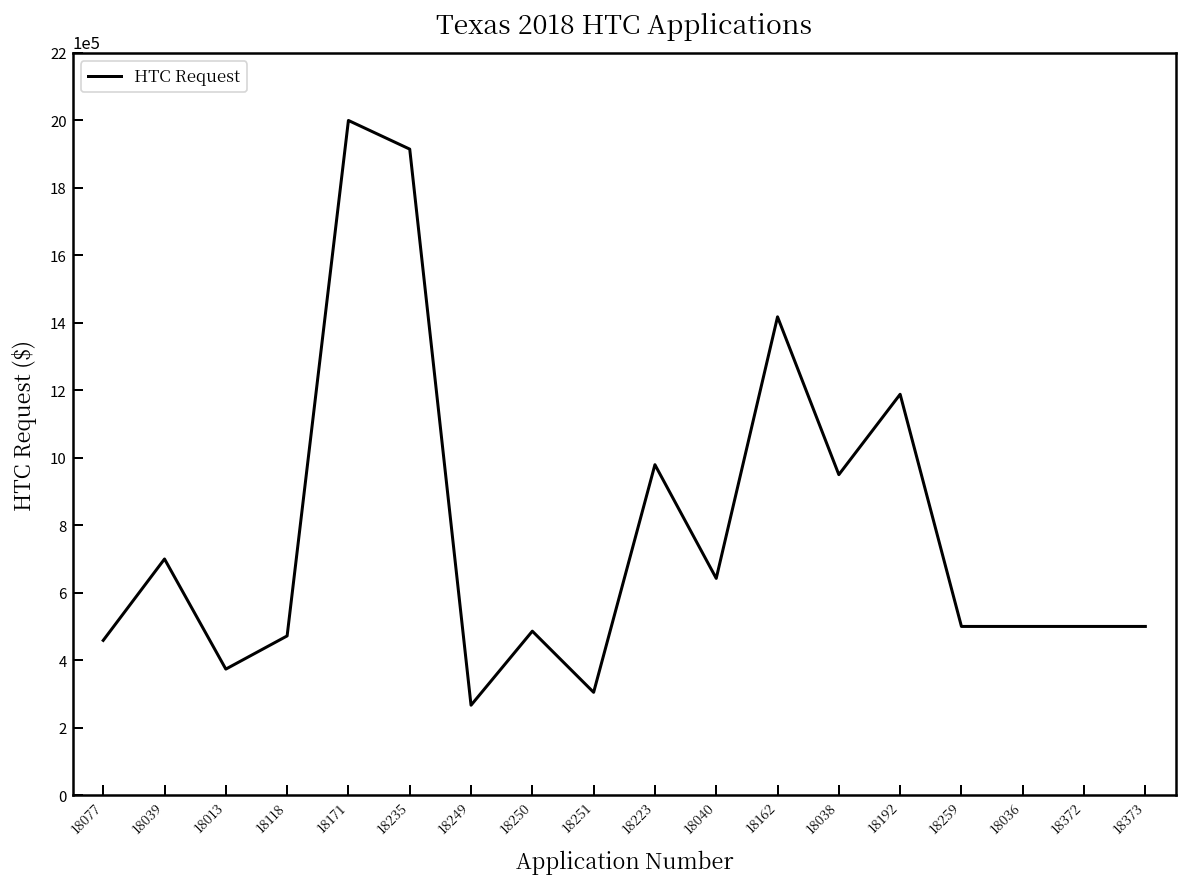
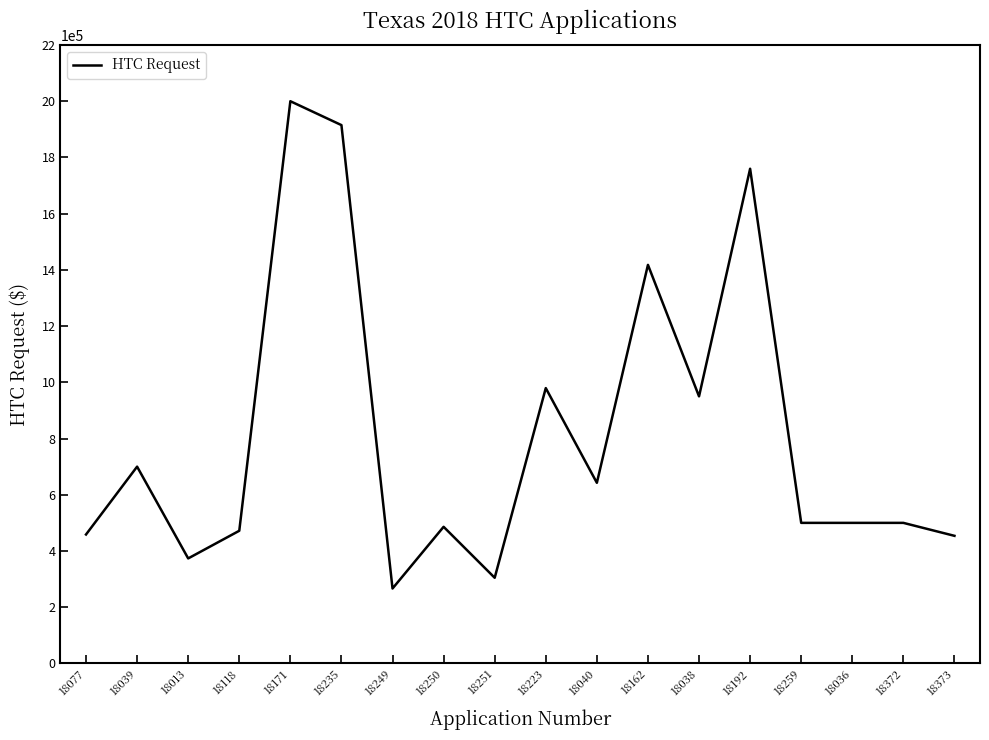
  {
    "18077": 460000,
    "18039": 700000,
    "18013": 370000,
    "18118": 470000,
    "18171": 2000000,
    "18235": 1920000,
    "18249": 270000,
    "18250": 490000,
    "18251": 300000,
    "18223": 980000,
    "18040": 640000,
    "18162": 1420000,
    "18038": 950000,
-   "18192": 1190000,
+   "18192": 1760000,
    "18259": 500000,
    "18036": 500000,
    "18372": 500000,
-   "18373": 500000
+   "18373": 450000
  }
